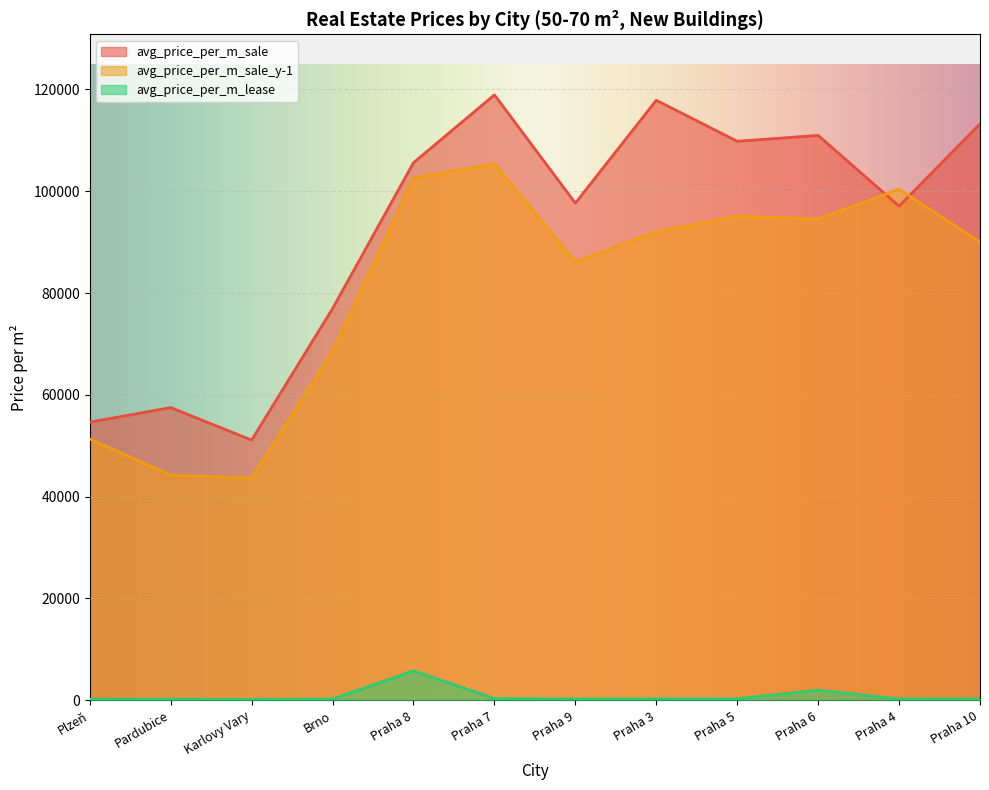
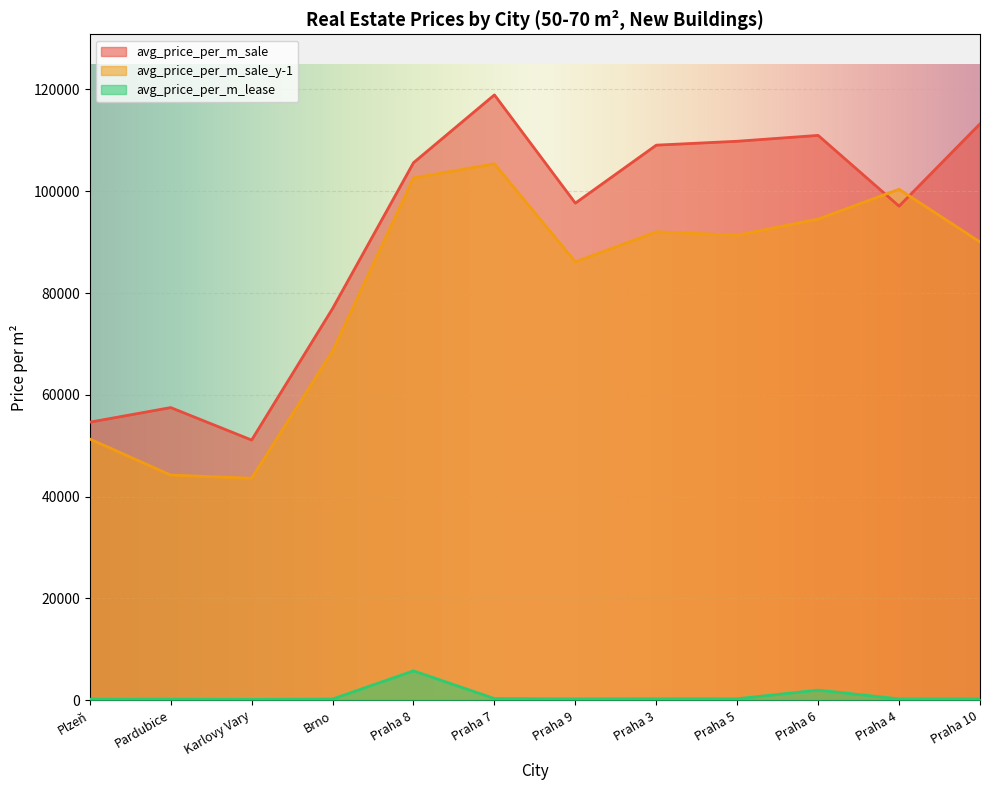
  {
    "avg_price_per_m_sale": {
      "Plzeň": 55000,
      "Pardubice": 57000,
      "Karlovy Vary": 51000,
      "Brno": 77000,
      "Praha 8": 106000,
      "Praha 7": 119000,
      "Praha 9": 98000,
-     "Praha 3": 118000,
+     "Praha 3": 109000,
      "Praha 5": 110000,
      "Praha 6": 111000,
      "Praha 4": 97000,
      "Praha 10": 113000
    },
    "avg_price_per_m_sale_y-1": {
      "Plzeň": 51000,
      "Pardubice": 44000,
      "Karlovy Vary": 44000,
      "Brno": 69000,
      "Praha 8": 103000,
      "Praha 7": 105000,
      "Praha 9": 86000,
      "Praha 3": 92000,
-     "Praha 5": 95000,
+     "Praha 5": 91000,
      "Praha 6": 95000,
      "Praha 4": 100000,
      "Praha 10": 90000
    },
    "avg_price_per_m_lease": {
      "Plzeň": 0,
      "Pardubice": 0,
      "Karlovy Vary": 0,
      "Brno": 0,
      "Praha 8": 6000,
      "Praha 7": 0,
      "Praha 9": 0,
      "Praha 3": 0,
      "Praha 5": 0,
      "Praha 6": 2000,
      "Praha 4": 0,
      "Praha 10": 0
    }
  }
